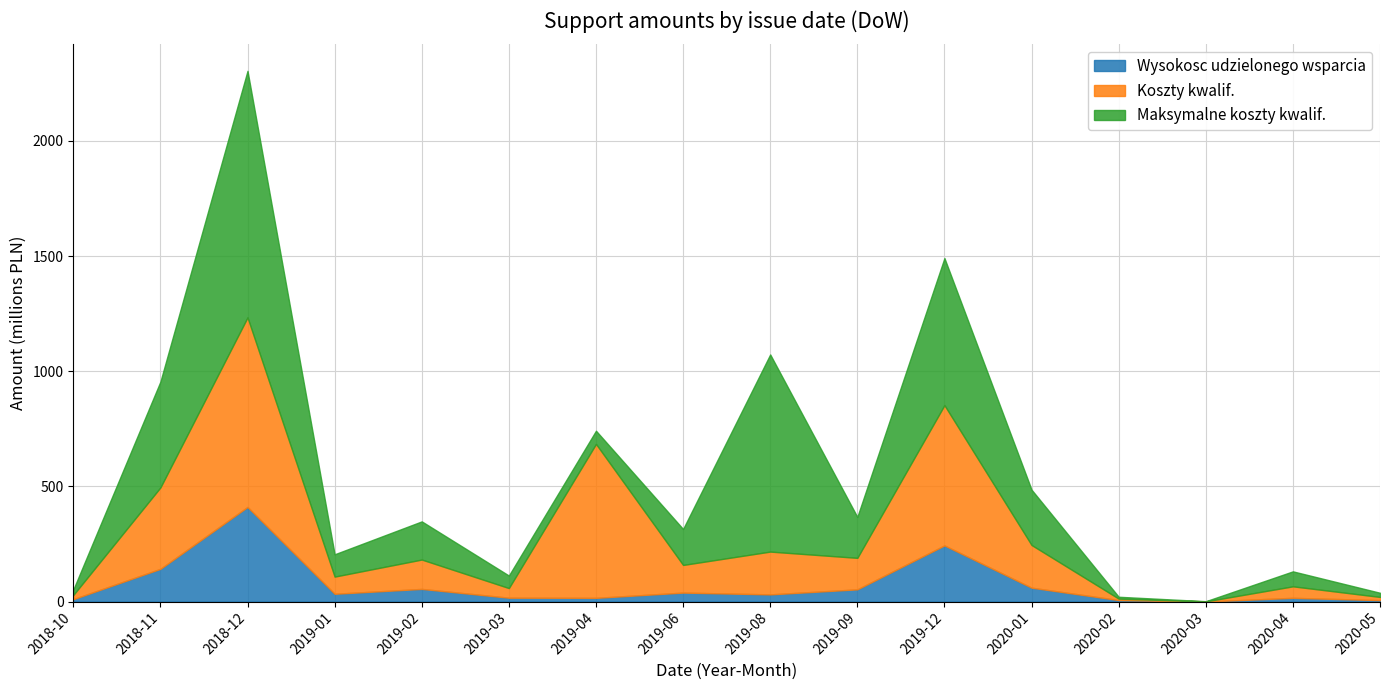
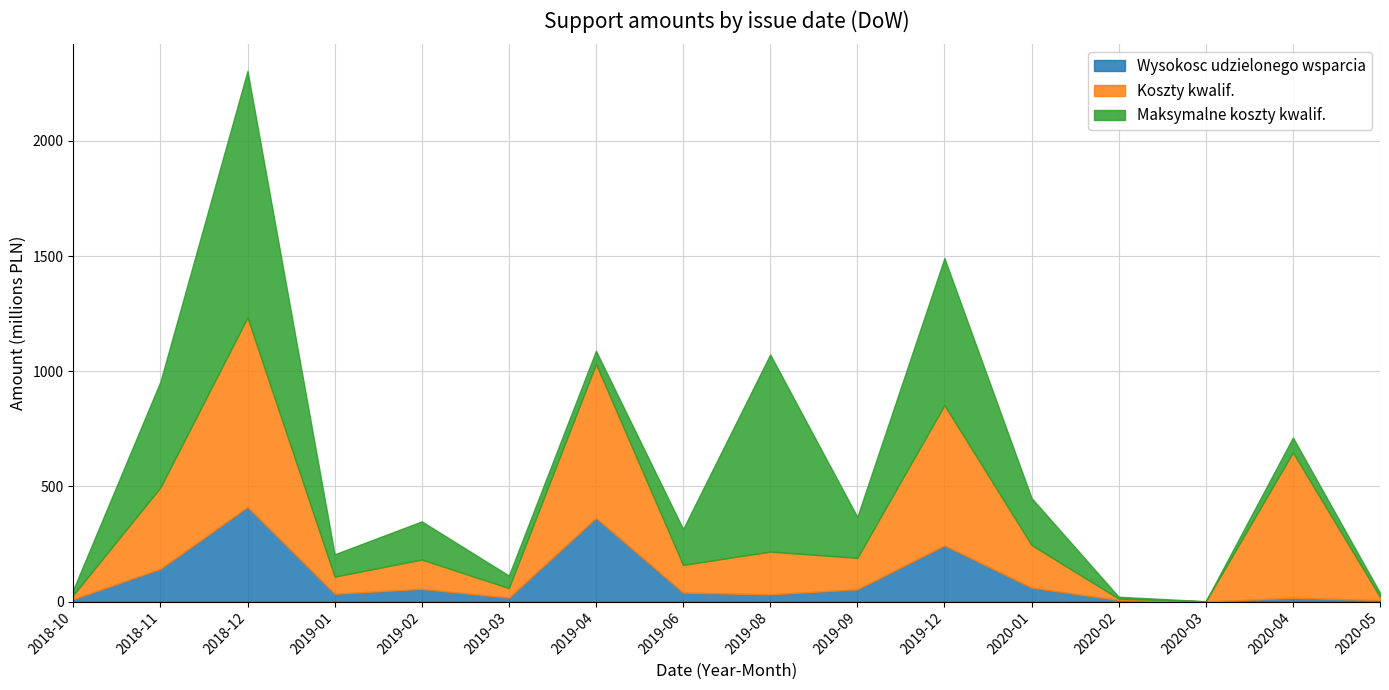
  {
    "Wysokosc udzielonego wsparcia": {
      "2018-11": 140,
      "2018-12": 410,
      "2019-01": 30,
      "2019-02": 60,
      "2019-03": 20,
-     "2019-04": 20,
+     "2019-04": 360,
      "2019-06": 40,
      "2019-08": 30,
      "2019-09": 50,
      "2019-12": 240,
      "2020-01": 60,
      "2020-04": 20
    },
    "Koszty kwalif.": {
      "2018-10": 20,
      "2018-11": 350,
      "2018-12": 820,
      "2019-01": 70,
      "2019-02": 130,
      "2019-03": 40,
      "2019-04": 670,
      "2019-06": 120,
      "2019-08": 190,
      "2019-09": 140,
      "2019-12": 610,
      "2020-01": 190,
-     "2020-04": 50,
+     "2020-04": 630,
      "2020-05": 10
    },
    "Maksymalne koszty kwalif.": {
      "2018-10": 20,
      "2018-11": 460,
      "2018-12": 1070,
      "2019-01": 100,
      "2019-02": 170,
      "2019-03": 50,
      "2019-04": 60,
      "2019-06": 160,
      "2019-08": 860,
      "2019-09": 180,
      "2019-12": 640,
-     "2020-01": 240,
+     "2020-01": 200,
      "2020-04": 70,
      "2020-05": 20
    }
  }
